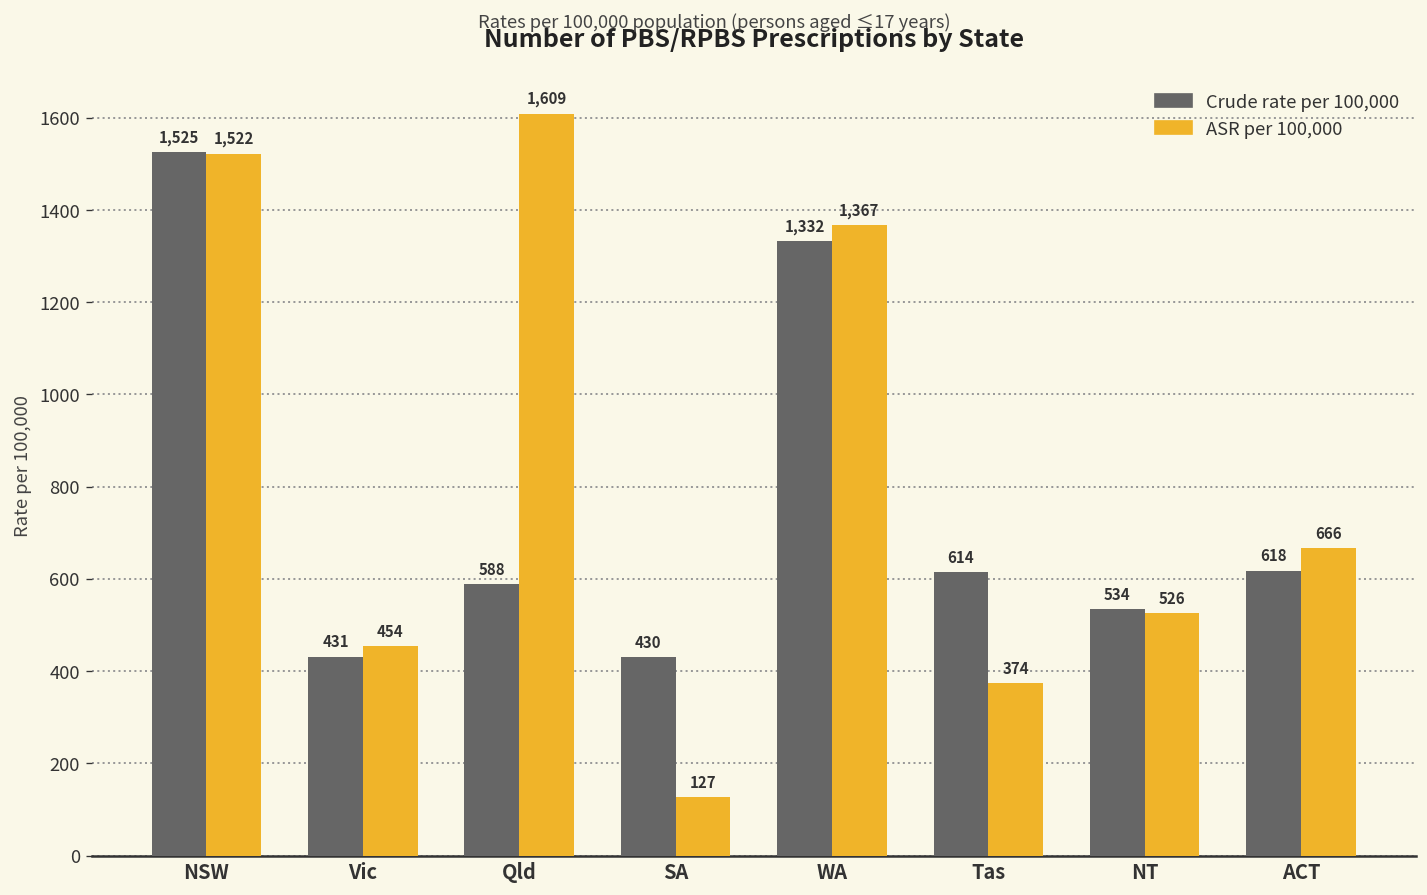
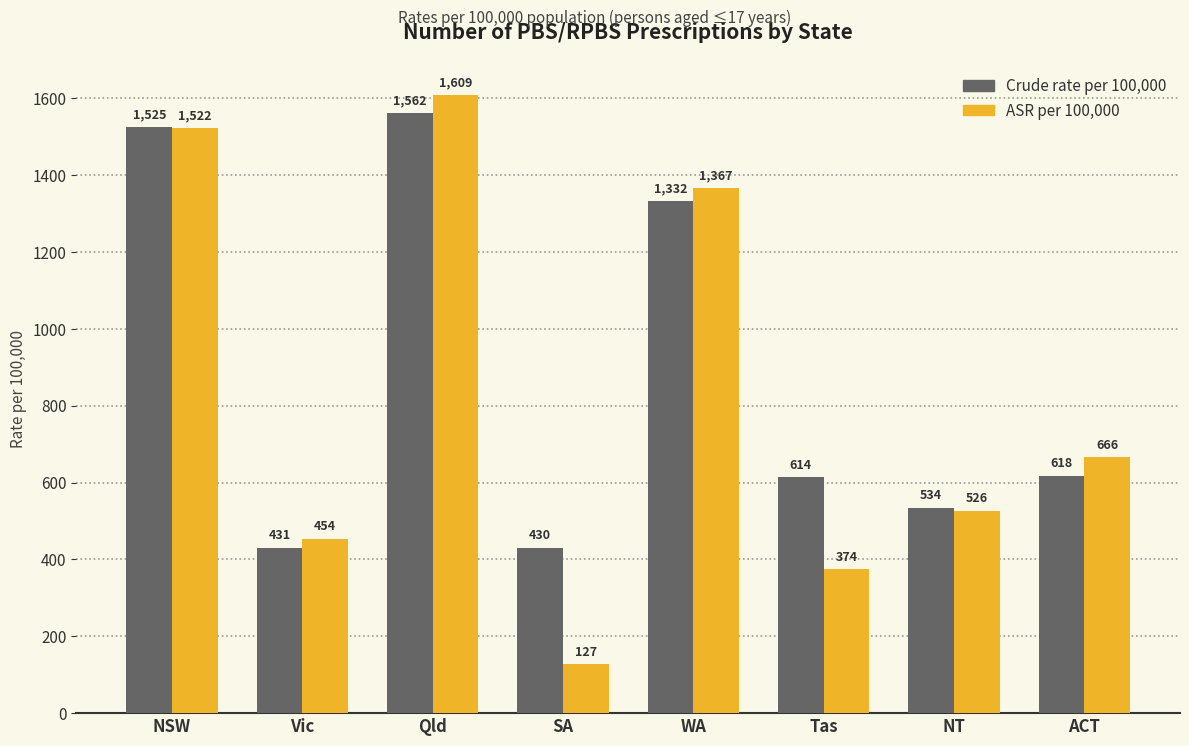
  {
    "Crude rate per 100,000": {
      "NSW": "1,525",
      "Vic": "431",
-     "Qld": "588",
+     "Qld": "1,562",
      "SA": "430",
      "WA": "1,332",
      "Tas": "614",
      "NT": "534",
      "ACT": "618"
    },
    "ASR per 100,000": {
      "NSW": "1,522",
      "Vic": "454",
      "Qld": "1,609",
      "SA": "127",
      "WA": "1,367",
      "Tas": "374",
      "NT": "526",
      "ACT": "666"
    }
  }
